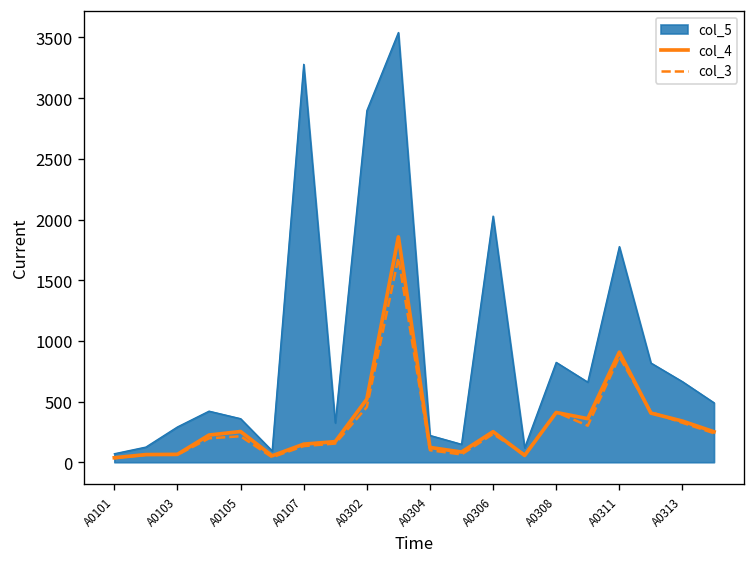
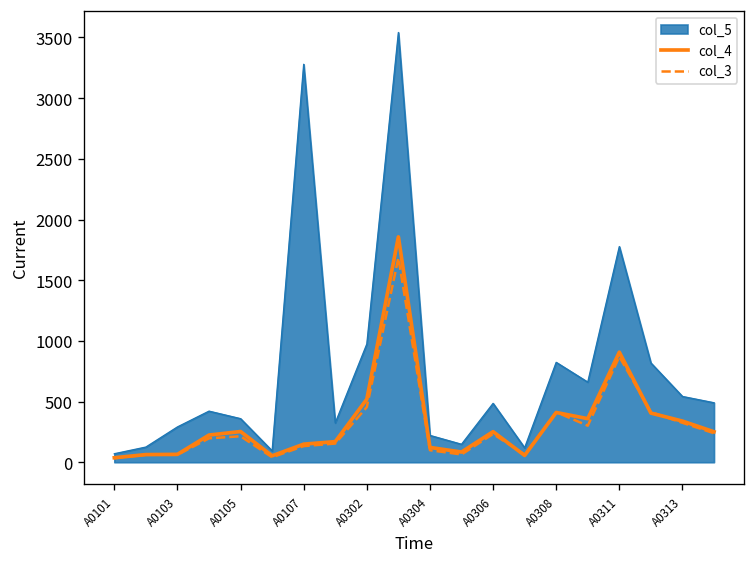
  {
    "col_5": {
      "A0101": 70,
      "A0103": 290,
      "A0105": 360,
      "A0107": 3280,
-     "A0302": 2900,
+     "A0302": 970,
      "A0304": 220,
-     "A0306": 2030,
+     "A0306": 490,
      "A0308": 820,
      "A0311": 1780,
-     "A0313": 660
+     "A0313": 540
    }
  }
